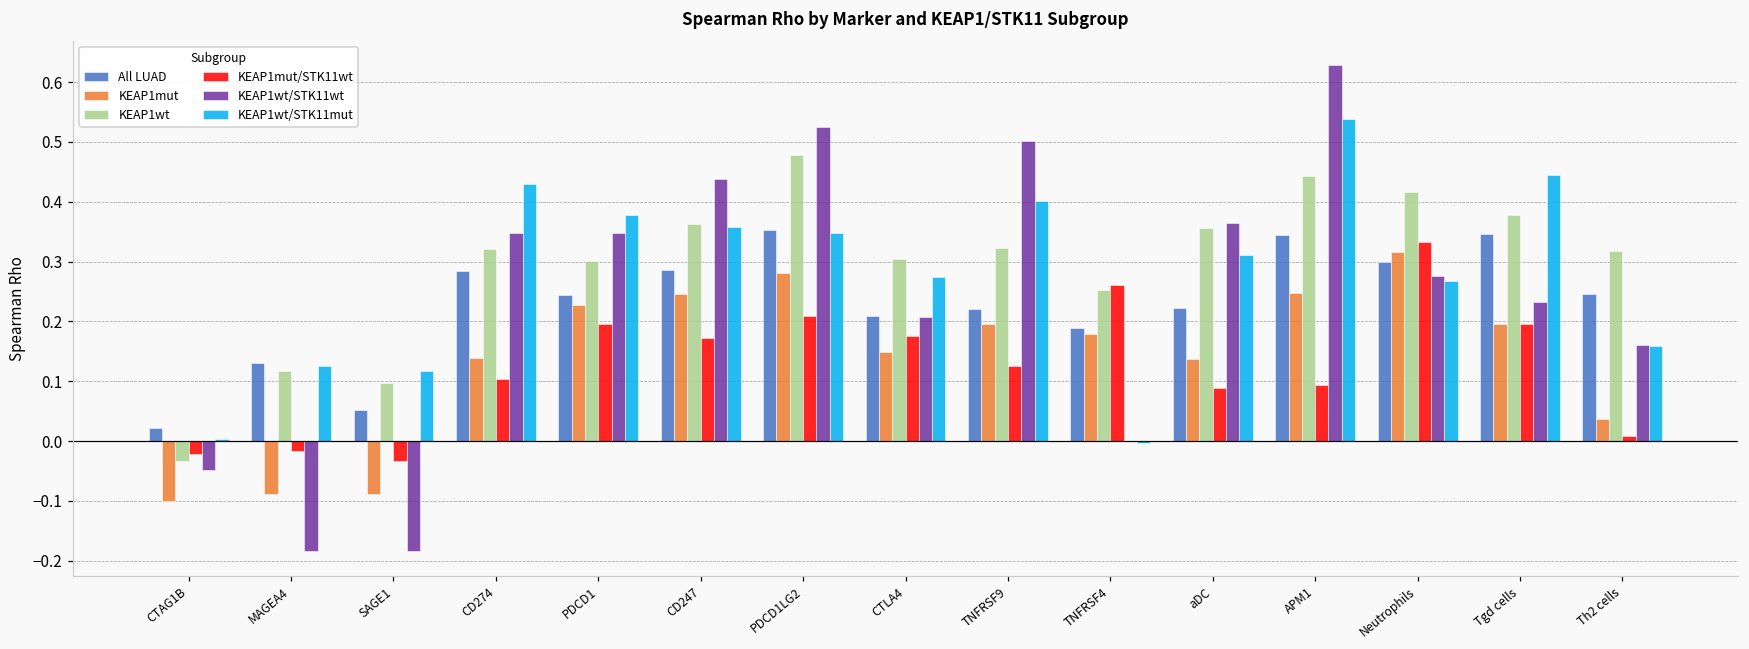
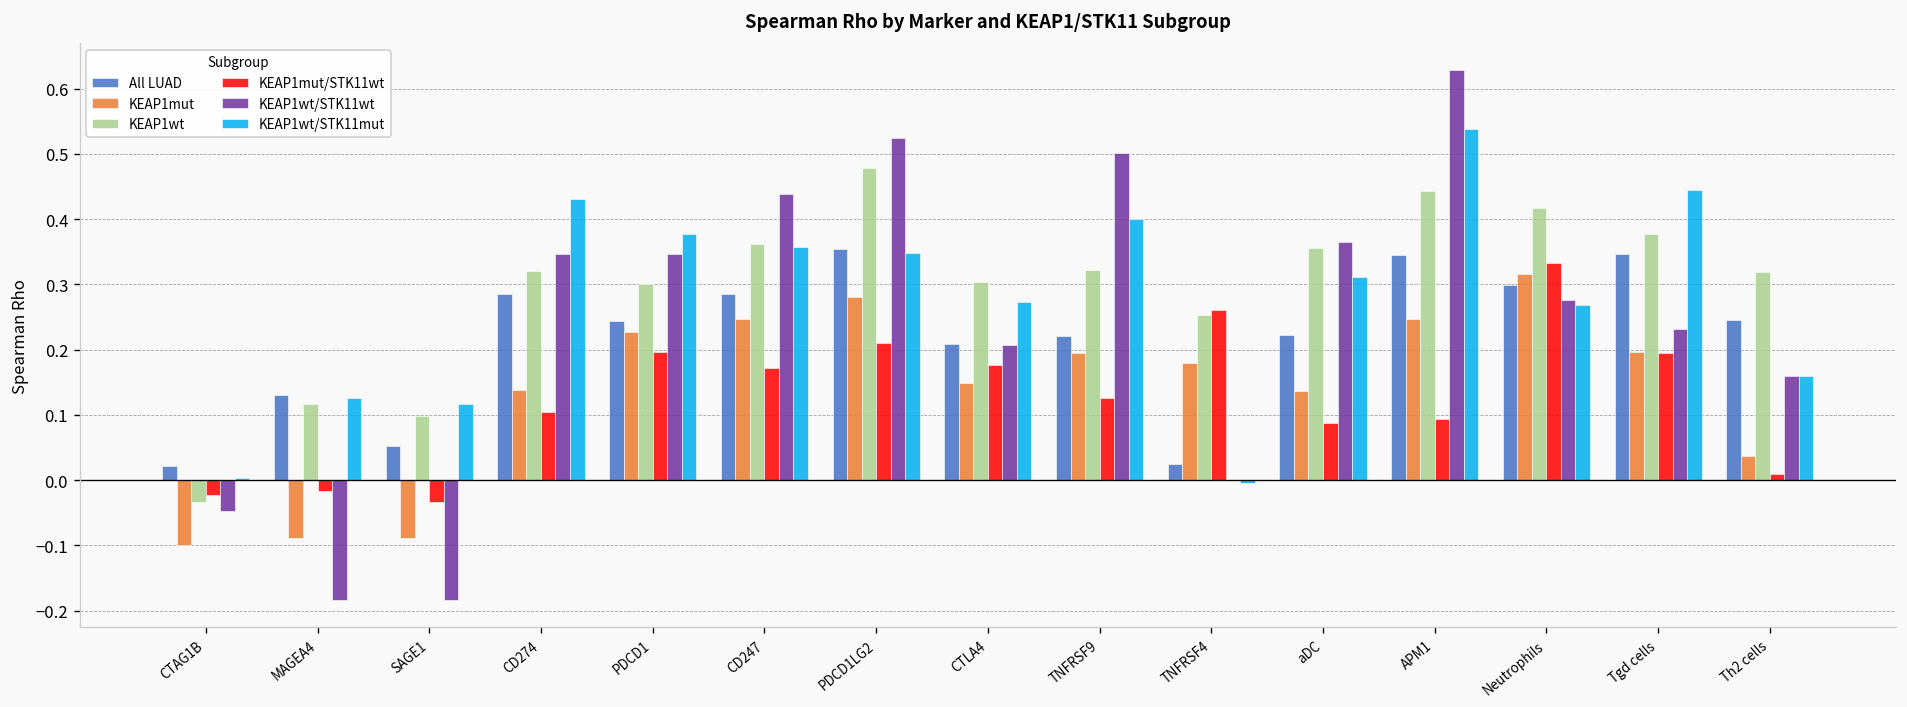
  {
    "All LUAD": {
      "CTAG1B": 0.02,
      "MAGEA4": 0.13,
      "SAGE1": 0.05,
      "CD274": 0.28,
      "PDCD1": 0.24,
      "CD247": 0.29,
      "PDCD1LG2": 0.35,
      "CTLA4": 0.21,
      "TNFRSF9": 0.22,
-     "TNFRSF4": 0.19,
+     "TNFRSF4": 0.03,
      "aDC": 0.22,
      "APM1": 0.35,
      "Neutrophils": 0.30,
      "Tgd cells": 0.35,
      "Th2 cells": 0.25
    },
    "KEAP1mut": {
      "CTAG1B": -0.10,
      "MAGEA4": -0.09,
      "SAGE1": -0.09,
      "CD274": 0.14,
      "PDCD1": 0.23,
      "CD247": 0.25,
      "PDCD1LG2": 0.28,
      "CTLA4": 0.15,
      "TNFRSF9": 0.19,
      "TNFRSF4": 0.18,
      "aDC": 0.14,
      "APM1": 0.25,
      "Neutrophils": 0.32,
      "Tgd cells": 0.20,
      "Th2 cells": 0.04
    },
    "KEAP1wt": {
      "CTAG1B": -0.03,
      "MAGEA4": 0.12,
      "SAGE1": 0.10,
      "CD274": 0.32,
      "PDCD1": 0.30,
      "CD247": 0.36,
      "PDCD1LG2": 0.48,
      "CTLA4": 0.30,
      "TNFRSF9": 0.32,
      "TNFRSF4": 0.25,
      "aDC": 0.36,
      "APM1": 0.44,
      "Neutrophils": 0.42,
      "Tgd cells": 0.38,
      "Th2 cells": 0.32
    },
    "KEAP1mut/STK11wt": {
      "CTAG1B": -0.02,
      "MAGEA4": -0.02,
      "SAGE1": -0.03,
      "CD274": 0.10,
      "PDCD1": 0.20,
      "CD247": 0.17,
      "PDCD1LG2": 0.21,
      "CTLA4": 0.18,
      "TNFRSF9": 0.13,
      "TNFRSF4": 0.26,
      "aDC": 0.09,
      "APM1": 0.09,
      "Neutrophils": 0.33,
      "Tgd cells": 0.20,
      "Th2 cells": 0.01
    },
    "KEAP1wt/STK11wt": {
      "CTAG1B": -0.05,
      "MAGEA4": -0.18,
      "SAGE1": -0.18,
      "CD274": 0.35,
      "PDCD1": 0.35,
      "CD247": 0.44,
      "PDCD1LG2": 0.52,
      "CTLA4": 0.21,
      "TNFRSF9": 0.50,
      "aDC": 0.36,
      "APM1": 0.63,
      "Neutrophils": 0.28,
      "Tgd cells": 0.23,
      "Th2 cells": 0.16
    },
    "KEAP1wt/STK11mut": {
      "MAGEA4": 0.13,
      "SAGE1": 0.12,
      "CD274": 0.43,
      "PDCD1": 0.38,
      "CD247": 0.36,
      "PDCD1LG2": 0.35,
      "CTLA4": 0.27,
      "TNFRSF9": 0.40,
      "aDC": 0.31,
      "APM1": 0.54,
      "Neutrophils": 0.27,
      "Tgd cells": 0.44,
      "Th2 cells": 0.16
    }
  }
